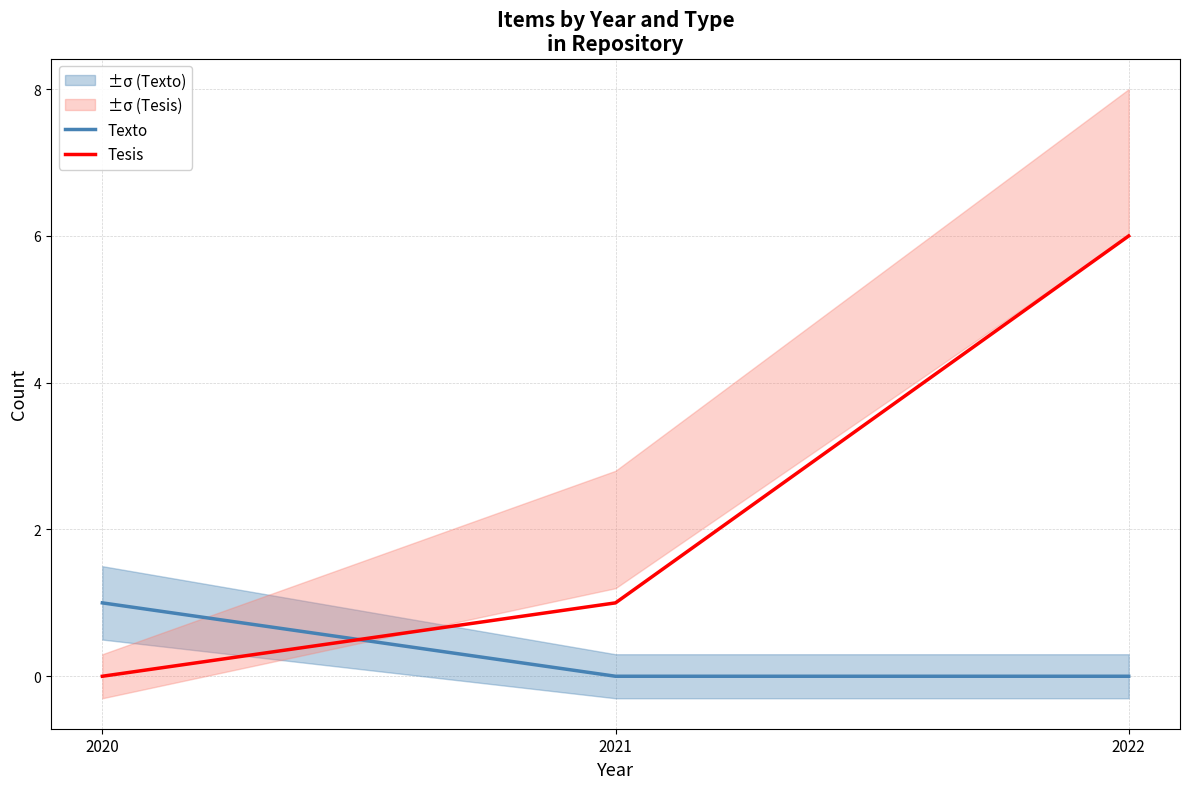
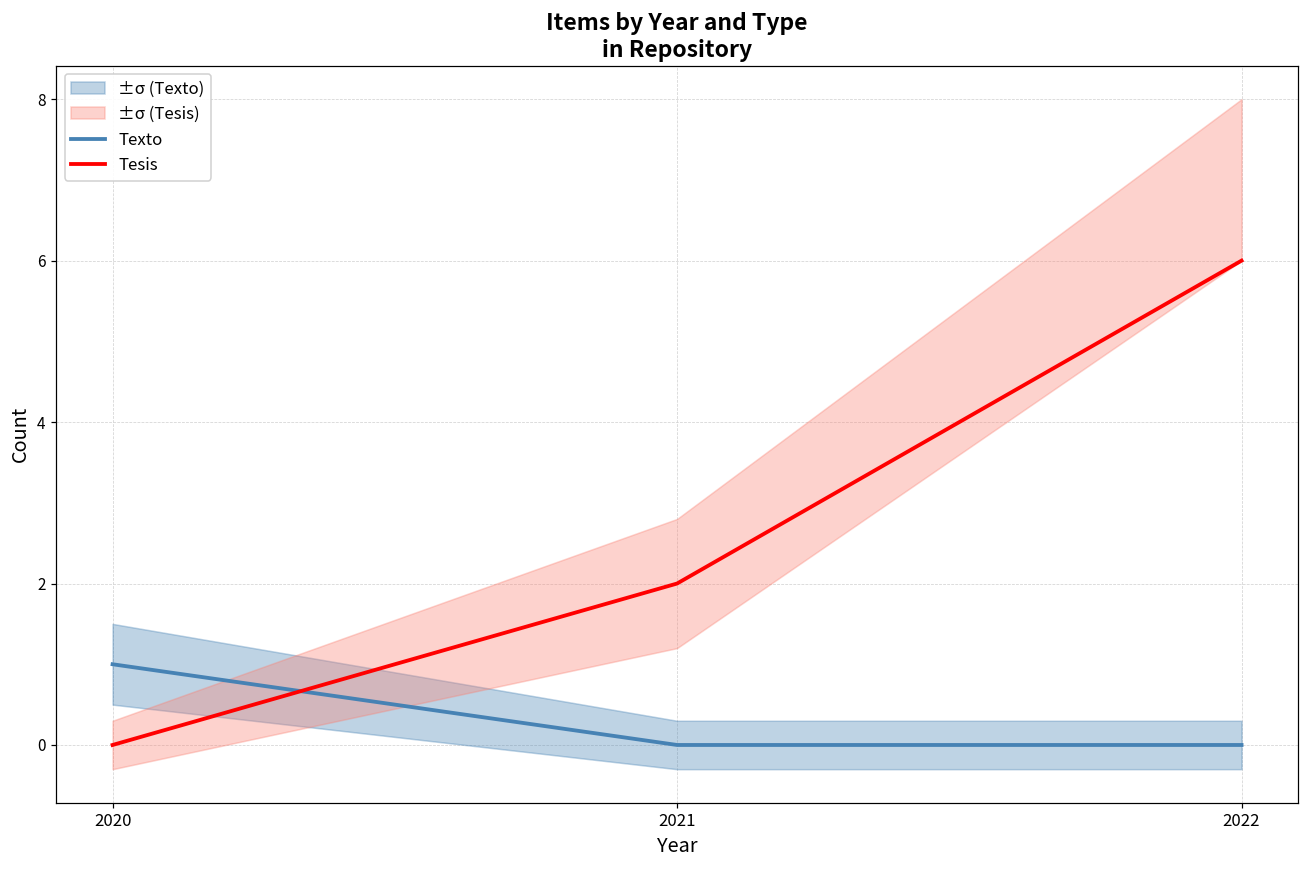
  {
    "Tesis": {
      "2020": 0,
-     "2021": 1,
+     "2021": 2,
      "2022": 6
    }
  }
